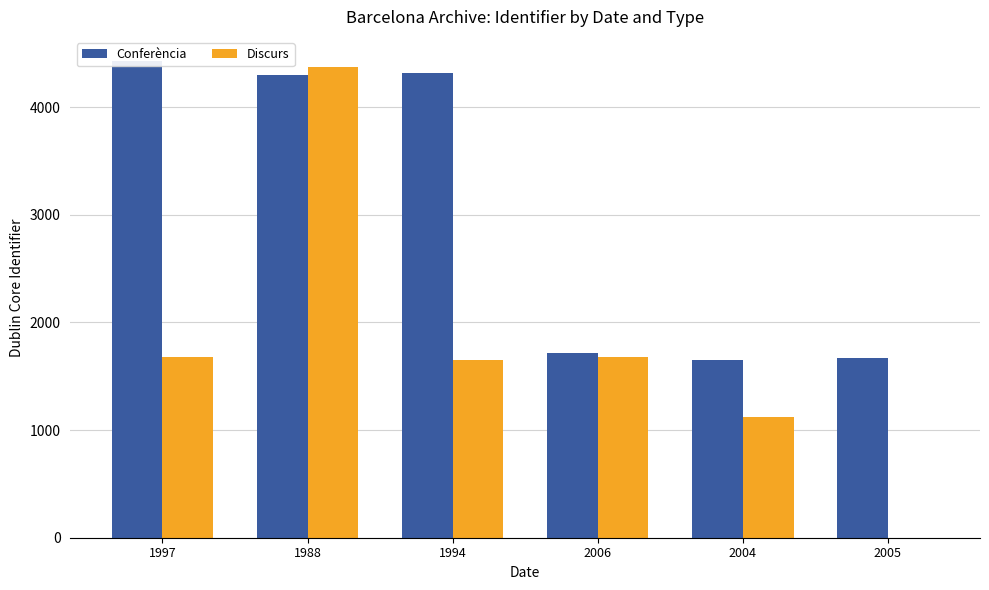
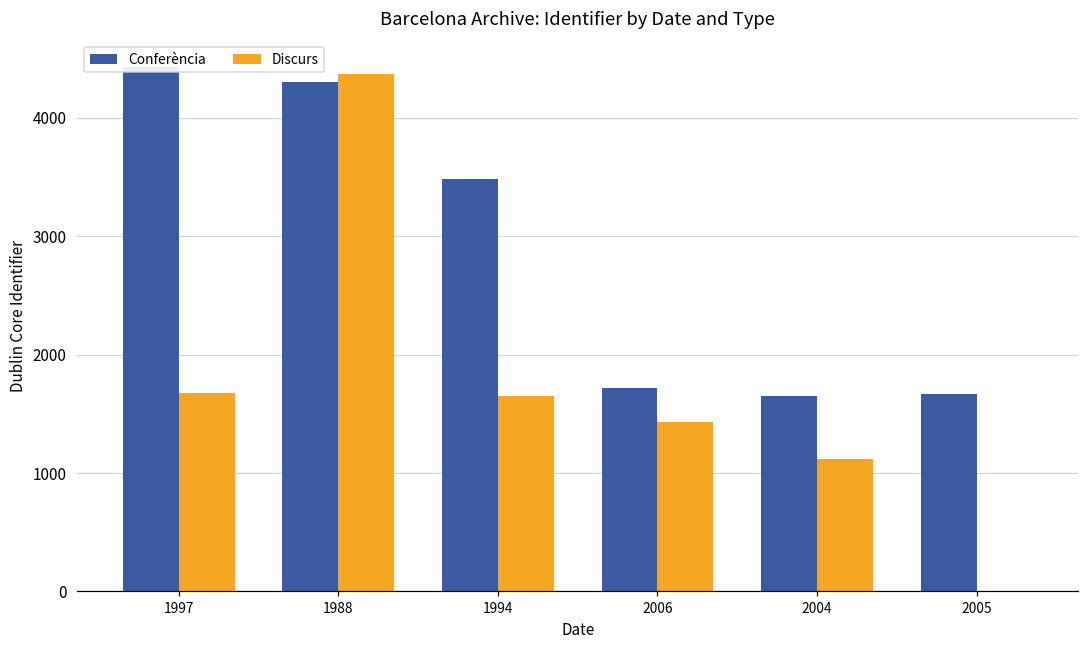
  {
    "Conferència": {
      "1988": 4300,
-     "1994": 4310,
+     "1994": 3480,
      "2006": 1720,
      "2004": 1650,
      "2005": 1670
    },
    "Discurs": {
      "1997": 1680,
      "1988": 4370,
      "1994": 1650,
-     "2006": 1680,
+     "2006": 1430,
      "2004": 1120,
      "2005": 0
    }
  }
